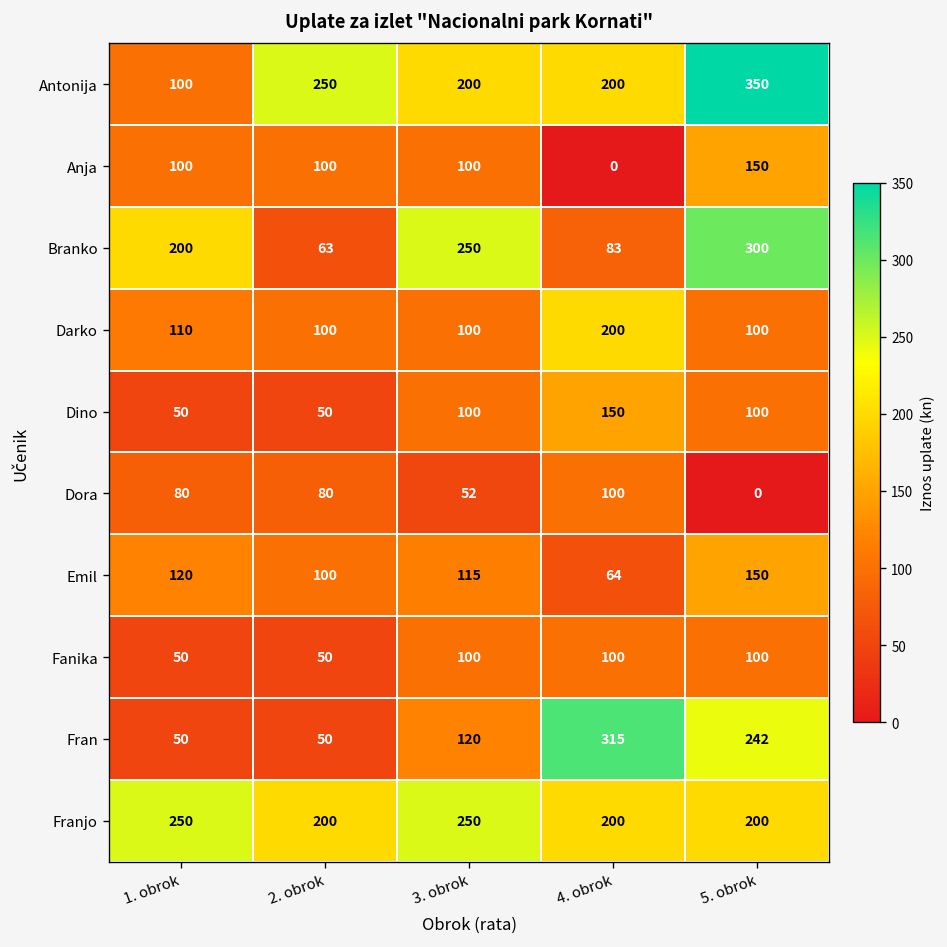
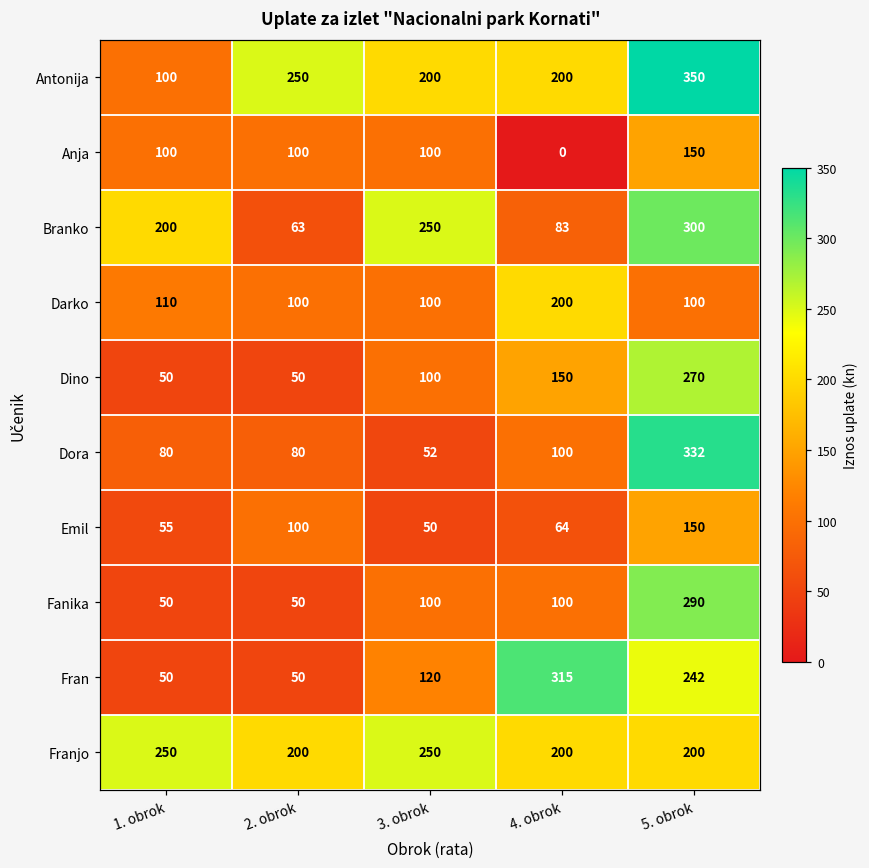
  {
    "Antonija": {
      "1. obrok": 100,
      "2. obrok": 250,
      "3. obrok": 200,
      "4. obrok": 200,
      "5. obrok": 350
    },
    "Anja": {
      "1. obrok": 100,
      "2. obrok": 100,
      "3. obrok": 100,
      "4. obrok": 0,
      "5. obrok": 150
    },
    "Branko": {
      "1. obrok": 200,
      "2. obrok": 63,
      "3. obrok": 250,
      "4. obrok": 83,
      "5. obrok": 300
    },
    "Darko": {
      "1. obrok": 110,
      "2. obrok": 100,
      "3. obrok": 100,
      "4. obrok": 200,
      "5. obrok": 100
    },
    "Dino": {
      "1. obrok": 50,
      "2. obrok": 50,
      "3. obrok": 100,
      "4. obrok": 150,
-     "5. obrok": 100
+     "5. obrok": 270
    },
    "Dora": {
      "1. obrok": 80,
      "2. obrok": 80,
      "3. obrok": 52,
      "4. obrok": 100,
-     "5. obrok": 0
+     "5. obrok": 332
    },
    "Emil": {
-     "1. obrok": 120,
+     "1. obrok": 55,
      "2. obrok": 100,
-     "3. obrok": 115,
+     "3. obrok": 50,
      "4. obrok": 64,
      "5. obrok": 150
    },
    "Fanika": {
      "1. obrok": 50,
      "2. obrok": 50,
      "3. obrok": 100,
      "4. obrok": 100,
-     "5. obrok": 100
+     "5. obrok": 290
    },
    "Fran": {
      "1. obrok": 50,
      "2. obrok": 50,
      "3. obrok": 120,
      "4. obrok": 315,
      "5. obrok": 242
    },
    "Franjo": {
      "1. obrok": 250,
      "2. obrok": 200,
      "3. obrok": 250,
      "4. obrok": 200,
      "5. obrok": 200
    }
  }
